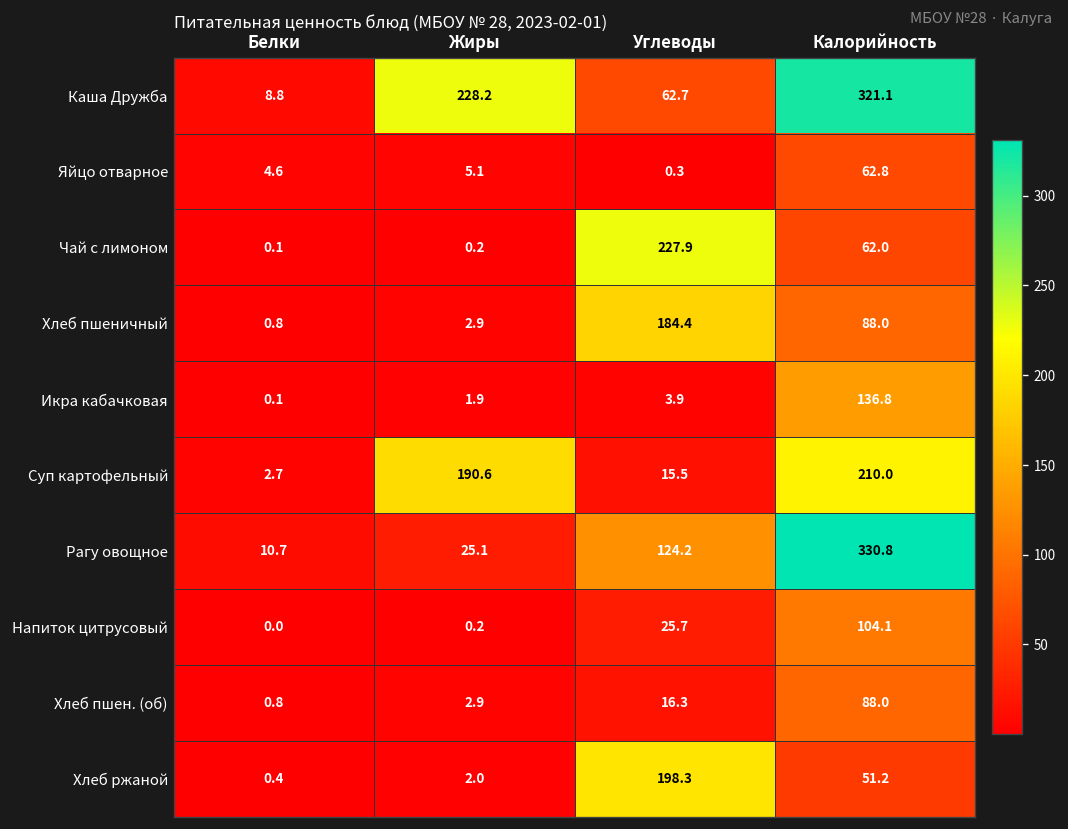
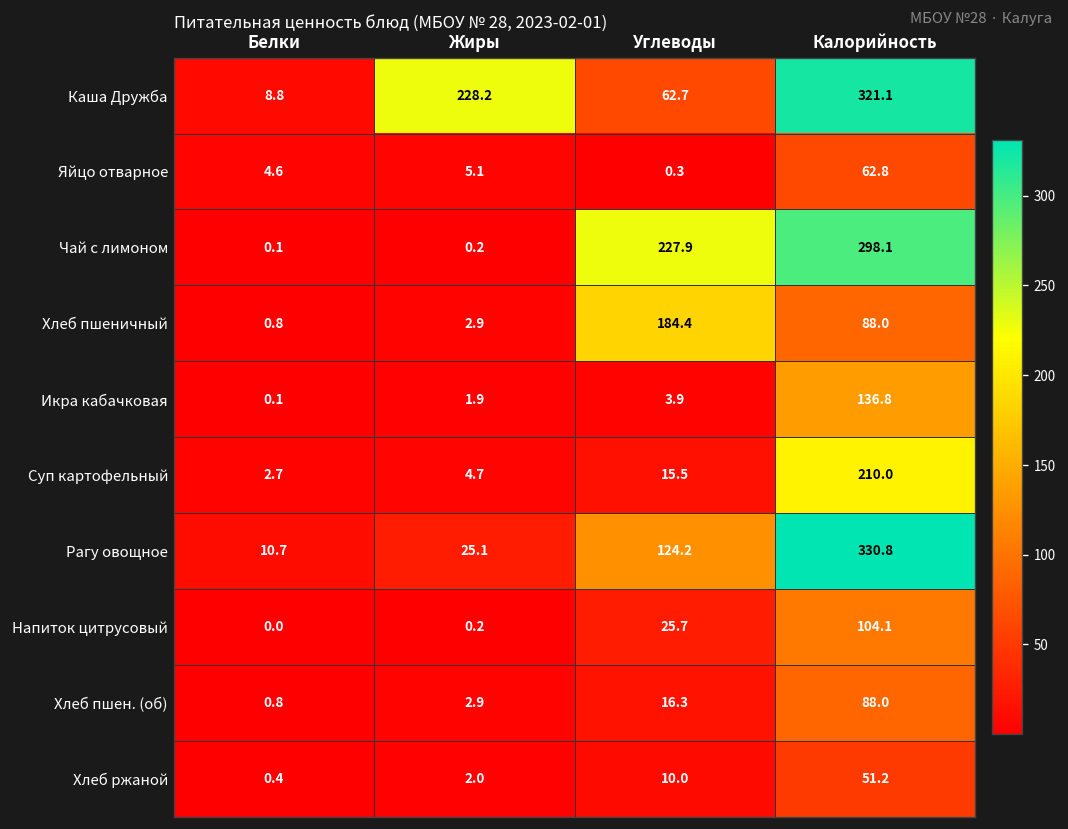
  {
    "Каша Дружба": {
      "Белки": 8.8,
      "Жиры": 228.2,
      "Углеводы": 62.7,
      "Калорийность": 321.1
    },
    "Яйцо отварное": {
      "Белки": 4.6,
      "Жиры": 5.1,
      "Углеводы": 0.3,
      "Калорийность": 62.8
    },
    "Чай с лимоном": {
      "Белки": 0.1,
      "Жиры": 0.2,
      "Углеводы": 227.9,
-     "Калорийность": 62.0
+     "Калорийность": 298.1
    },
    "Хлеб пшеничный": {
      "Белки": 0.8,
      "Жиры": 2.9,
      "Углеводы": 184.4,
      "Калорийность": 88.0
    },
    "Икра кабачковая": {
      "Белки": 0.1,
      "Жиры": 1.9,
      "Углеводы": 3.9,
      "Калорийность": 136.8
    },
    "Суп картофельный": {
      "Белки": 2.7,
-     "Жиры": 190.6,
+     "Жиры": 4.7,
      "Углеводы": 15.5,
      "Калорийность": 210.0
    },
    "Рагу овощное": {
      "Белки": 10.7,
      "Жиры": 25.1,
      "Углеводы": 124.2,
      "Калорийность": 330.8
    },
    "Напиток цитрусовый": {
      "Белки": 0.0,
      "Жиры": 0.2,
      "Углеводы": 25.7,
      "Калорийность": 104.1
    },
    "Хлеб пшен. (об)": {
      "Белки": 0.8,
      "Жиры": 2.9,
      "Углеводы": 16.3,
      "Калорийность": 88.0
    },
    "Хлеб ржаной": {
      "Белки": 0.4,
      "Жиры": 2.0,
-     "Углеводы": 198.3,
+     "Углеводы": 10.0,
      "Калорийность": 51.2
    }
  }
